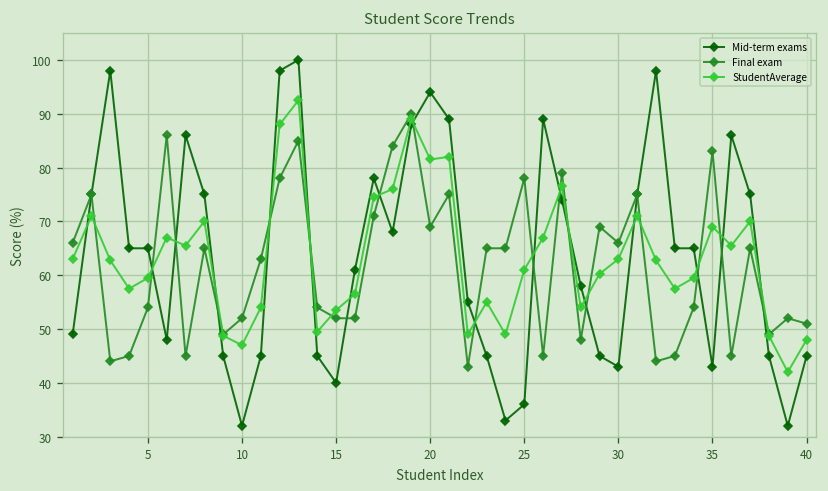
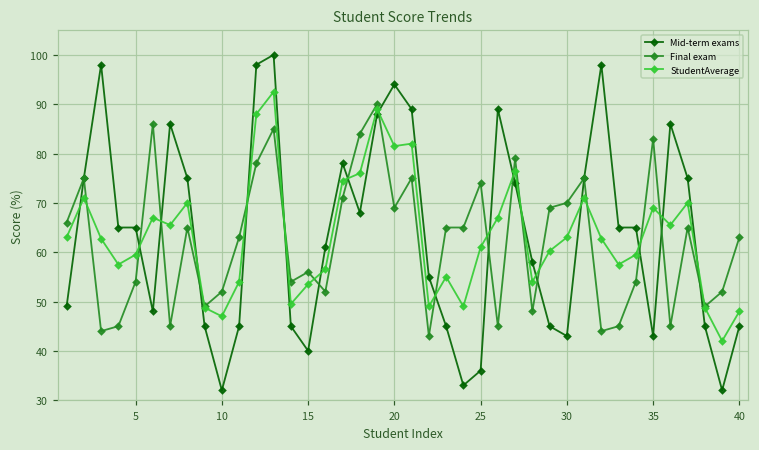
  {
    "Mid-term exams": {
      "5": 65,
      "10": 32,
      "15": 40,
      "20": 94,
      "25": 36,
      "30": 43,
      "35": 43,
      "40": 45
    },
    "Final exam": {
      "5": 54,
      "10": 52,
-     "15": 52,
+     "15": 56,
      "20": 69,
-     "25": 78,
-     "30": 66,
+     "25": 74,
+     "30": 70,
      "35": 83,
-     "40": 51
+     "40": 63
    },
    "StudentAverage": {
      "5": 60,
      "10": 47,
      "15": 54,
      "20": 82,
      "25": 61,
      "30": 63,
      "35": 69,
      "40": 48
    }
  }
